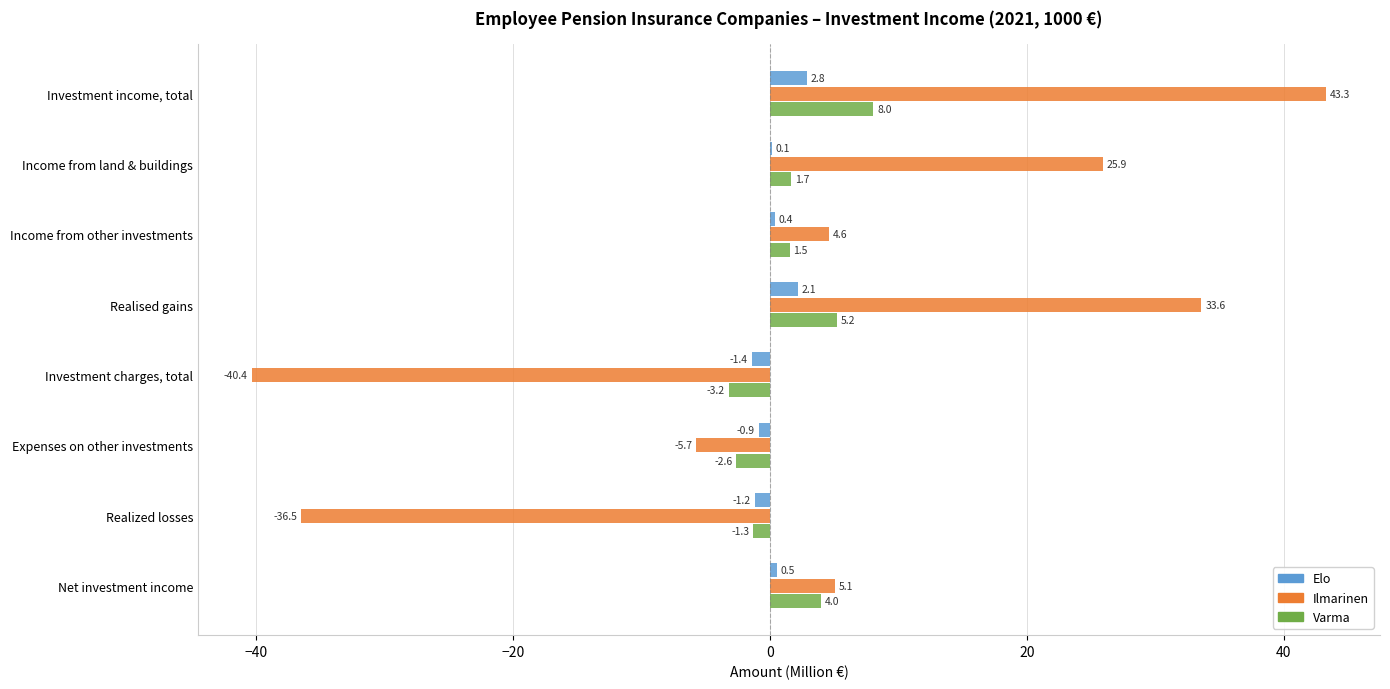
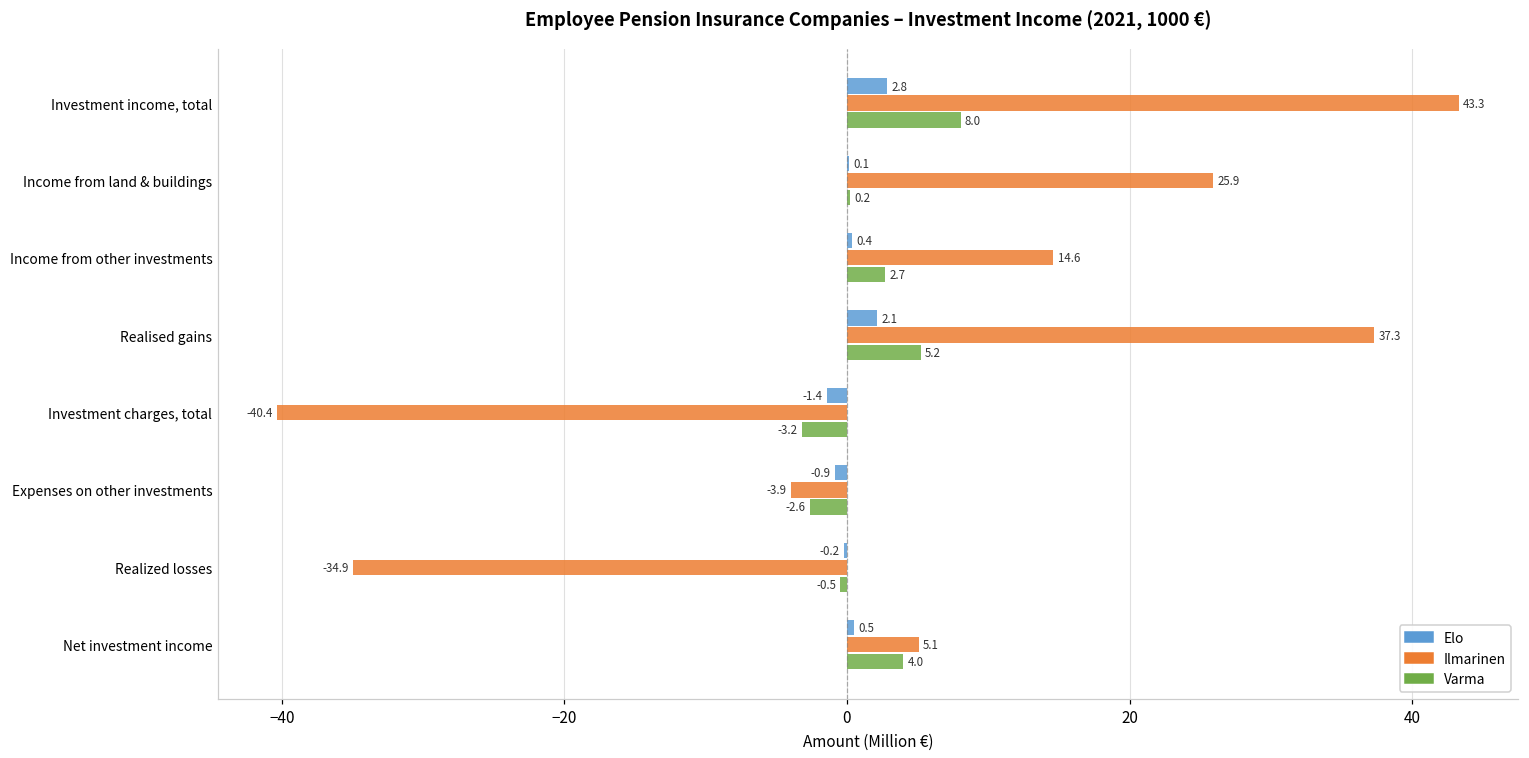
  {
    "Elo": {
      "Investment income, total": 2.8,
      "Income from land & buildings": 0.1,
      "Income from other investments": 0.4,
      "Realised gains": 2.1,
      "Investment charges, total": -1.4,
      "Expenses on other investments": -0.9,
-     "Realized losses": -1.2,
+     "Realized losses": -0.2,
      "Net investment income": 0.5
    },
    "Ilmarinen": {
      "Investment income, total": 43.3,
      "Income from land & buildings": 25.9,
-     "Income from other investments": 4.6,
-     "Realised gains": 33.6,
+     "Income from other investments": 14.6,
+     "Realised gains": 37.3,
      "Investment charges, total": -40.4,
-     "Expenses on other investments": -5.7,
-     "Realized losses": -36.5,
+     "Expenses on other investments": -3.9,
+     "Realized losses": -34.9,
      "Net investment income": 5.1
    },
    "Varma": {
      "Investment income, total": 8.0,
-     "Income from land & buildings": 1.7,
-     "Income from other investments": 1.5,
+     "Income from land & buildings": 0.2,
+     "Income from other investments": 2.7,
      "Realised gains": 5.2,
      "Investment charges, total": -3.2,
      "Expenses on other investments": -2.6,
-     "Realized losses": -1.3,
+     "Realized losses": -0.5,
      "Net investment income": 4.0
    }
  }
